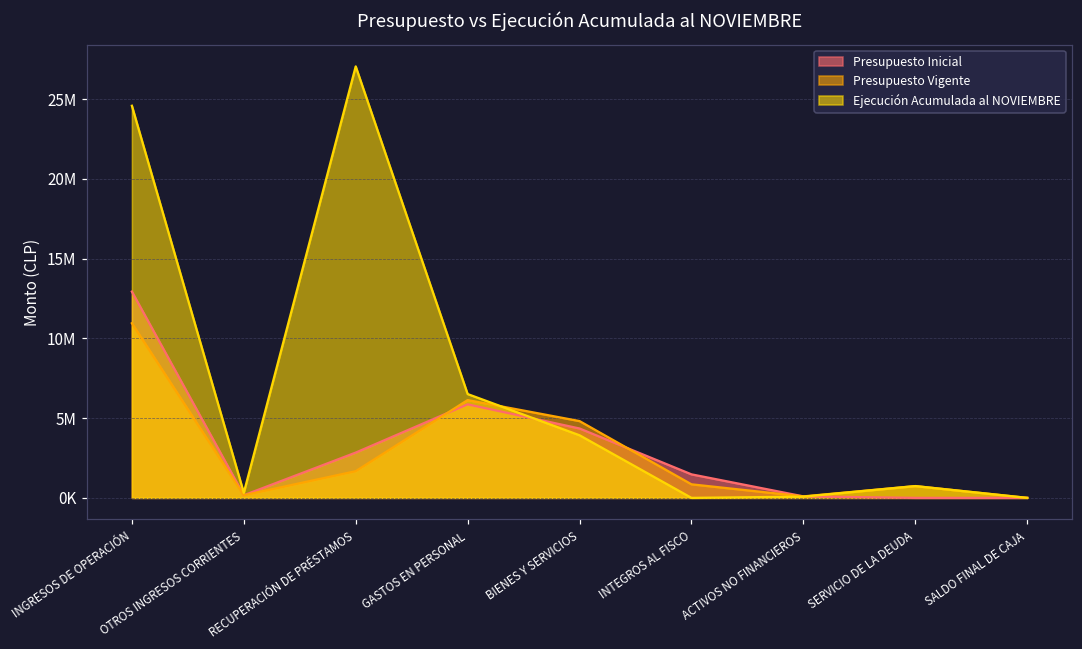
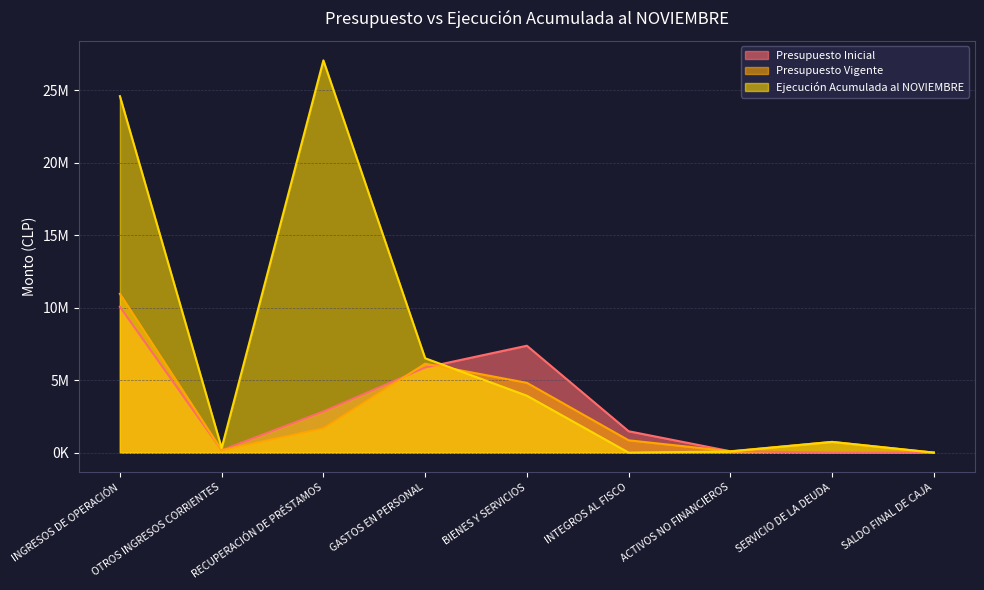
  {
    "Presupuesto Inicial": {
-     "INGRESOS DE OPERACIÓN": 12900000,
+     "INGRESOS DE OPERACIÓN": 10100000,
      "RECUPERACIÓN DE PRÉSTAMOS": 2800000,
      "GASTOS EN PERSONAL": 5900000,
-     "BIENES Y SERVICIOS": 4300000,
+     "BIENES Y SERVICIOS": 7400000,
      "INTEGROS AL FISCO": 1500000,
      "SERVICIO DE LA DEUDA": 0
    }
  }
